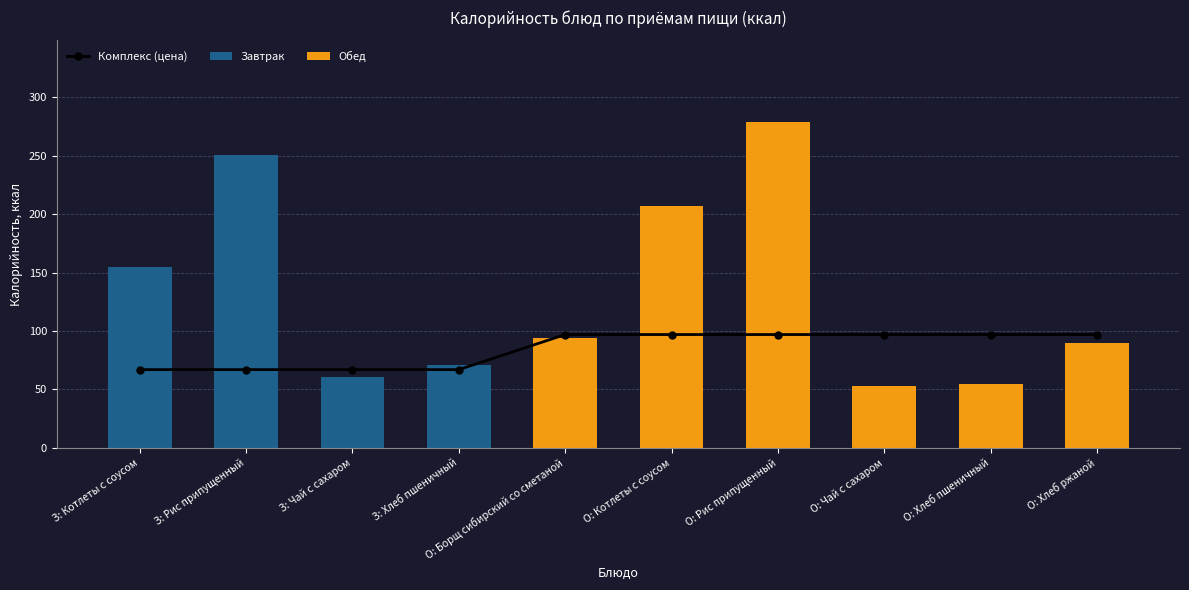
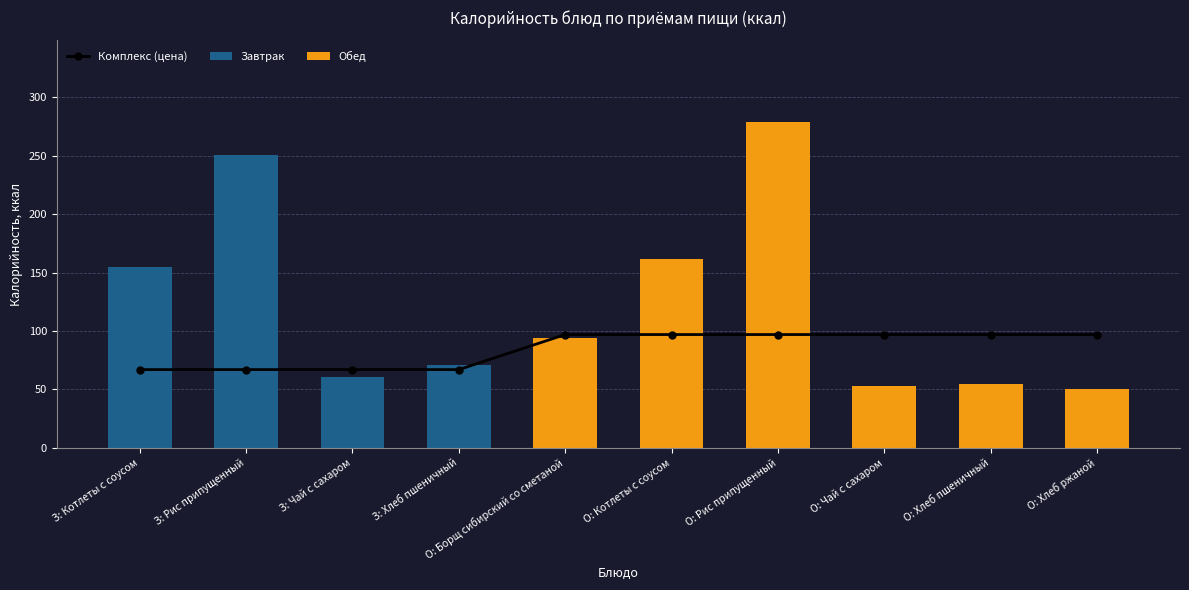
  {
    "Комплекс (цена)": {
      "З: Котлеты с соусом": 67,
      "З: Рис припущенный": 67,
      "З: Чай с сахаром": 67,
      "З: Хлеб пшеничный": 67,
      "О: Борщ сибирский со сметаной": 97,
      "О: Котлеты с соусом": 97,
      "О: Рис припущенный": 97,
      "О: Чай с сахаром": 97,
      "О: Хлеб пшеничный": 97,
      "О: Хлеб ржаной": 97
    },
    "Завтрак": {
      "З: Котлеты с соусом": 155,
      "З: Рис припущенный": 251,
      "З: Чай с сахаром": 61,
      "З: Хлеб пшеничный": 71,
      "О: Борщ сибирский со сметаной": 0,
      "О: Котлеты с соусом": 0,
      "О: Рис припущенный": 0,
      "О: Чай с сахаром": 0,
      "О: Хлеб пшеничный": 0,
      "О: Хлеб ржаной": 0
    },
    "Обед": {
-     "О: Котлеты с соусом": 207,
-     "О: Хлеб ржаной": 90
+     "О: Котлеты с соусом": 162,
+     "О: Хлеб ржаной": 50
    }
  }
